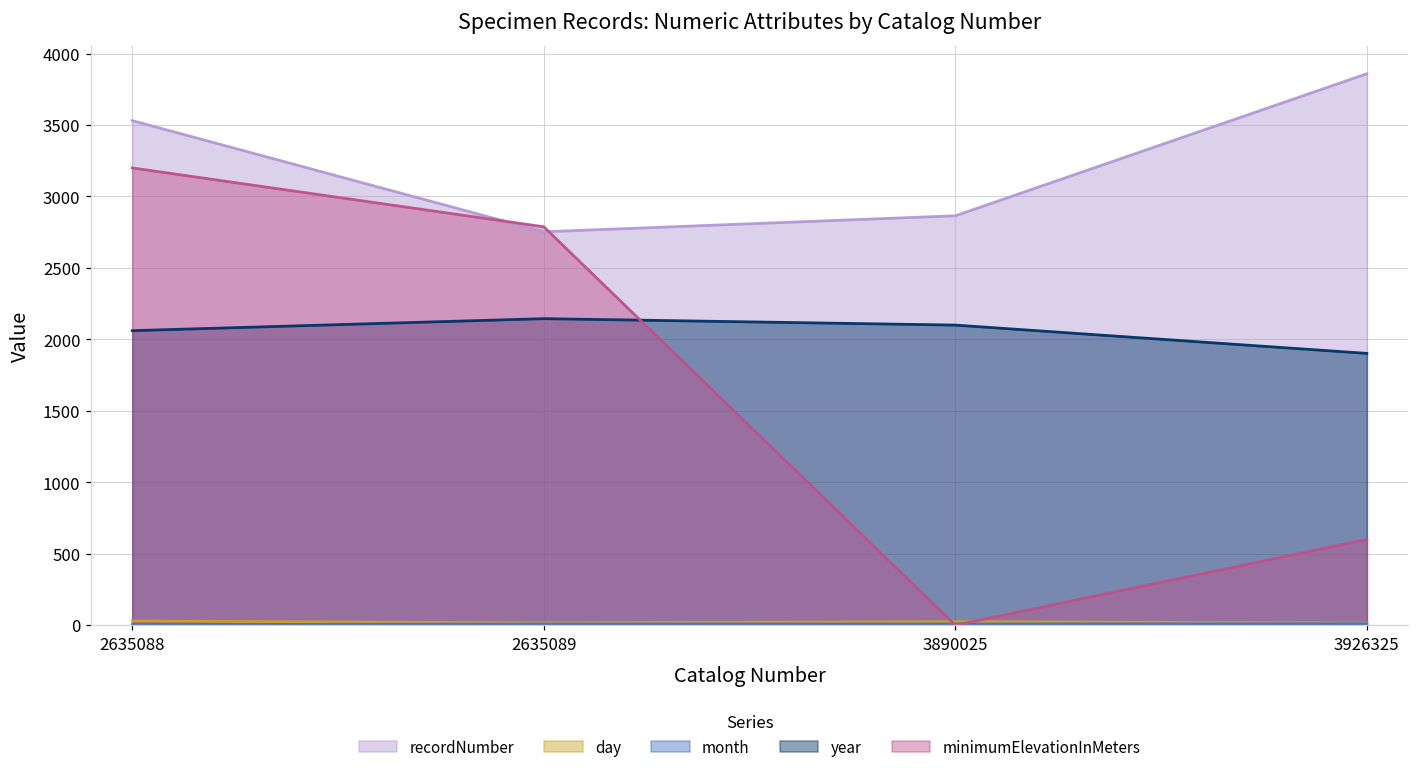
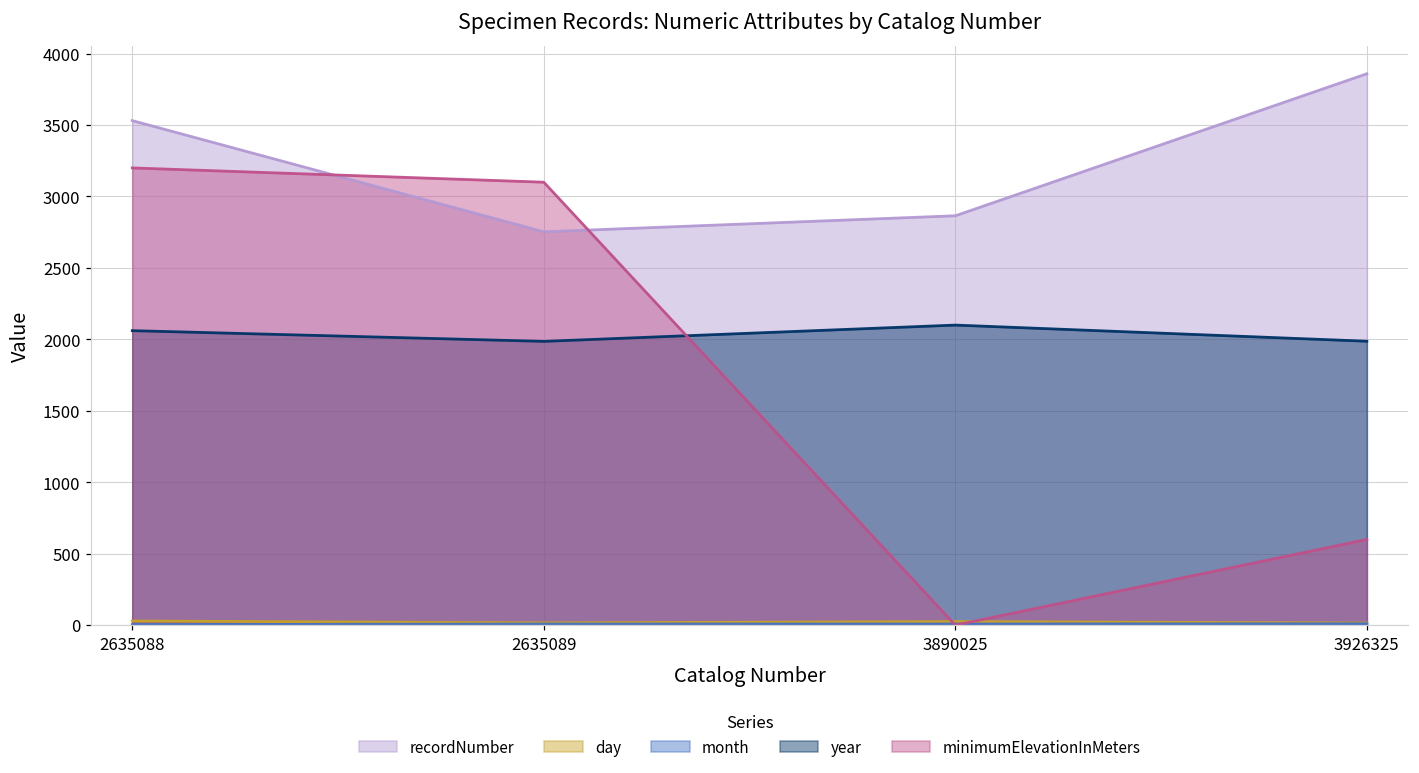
  {
    "recordNumber": {
      "2635088": 3530,
      "2635089": 2750,
      "3890025": 2870,
      "3926325": 3860
    },
    "day": {
      "2635088": 30
    },
    "month": {
      "2635088": 0
    },
    "year": {
      "2635088": 2060,
-     "2635089": 2150,
+     "2635089": 1990,
      "3890025": 2100,
-     "3926325": 1900
+     "3926325": 1990
    },
    "minimumElevationInMeters": {
      "2635088": 3200,
-     "2635089": 2790,
+     "2635089": 3100,
      "3926325": 600
    }
  }
